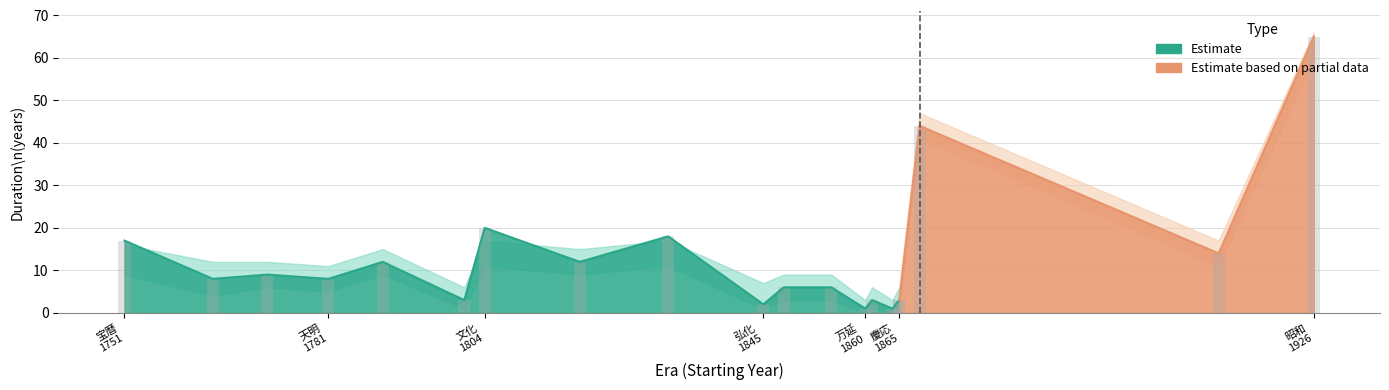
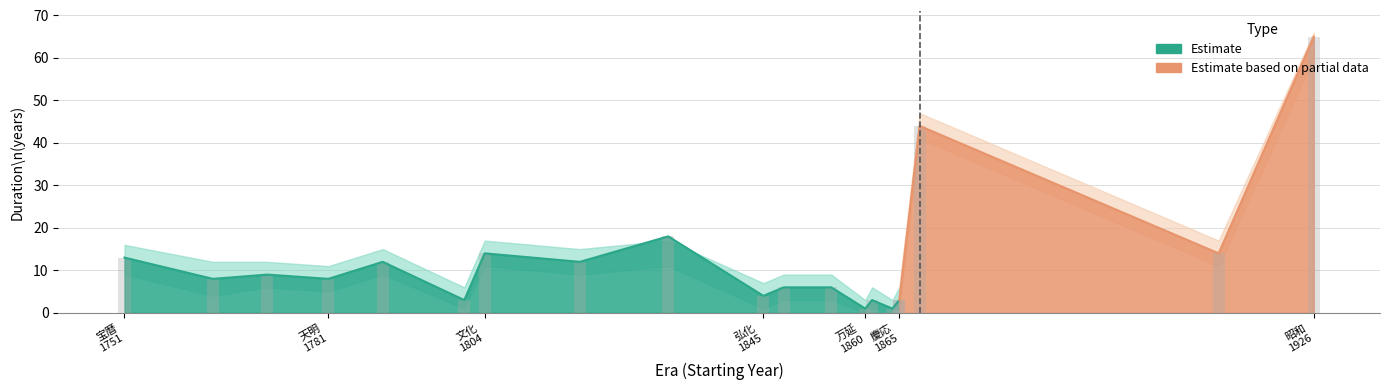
  {
    "Estimate": {
-     "宝暦 1751": 17,
+     "宝暦 1751": 13,
      "天明 1781": 8,
-     "文化 1804": 20,
-     "弘化 1845": 2,
+     "文化 1804": 14,
+     "弘化 1845": 4,
      "万延 1860": 1,
      "慶応 1865": 3
    },
    "Estimate based on partial data": {
      "慶応 1865": 3,
      "昭和 1926": 65
    }
  }
